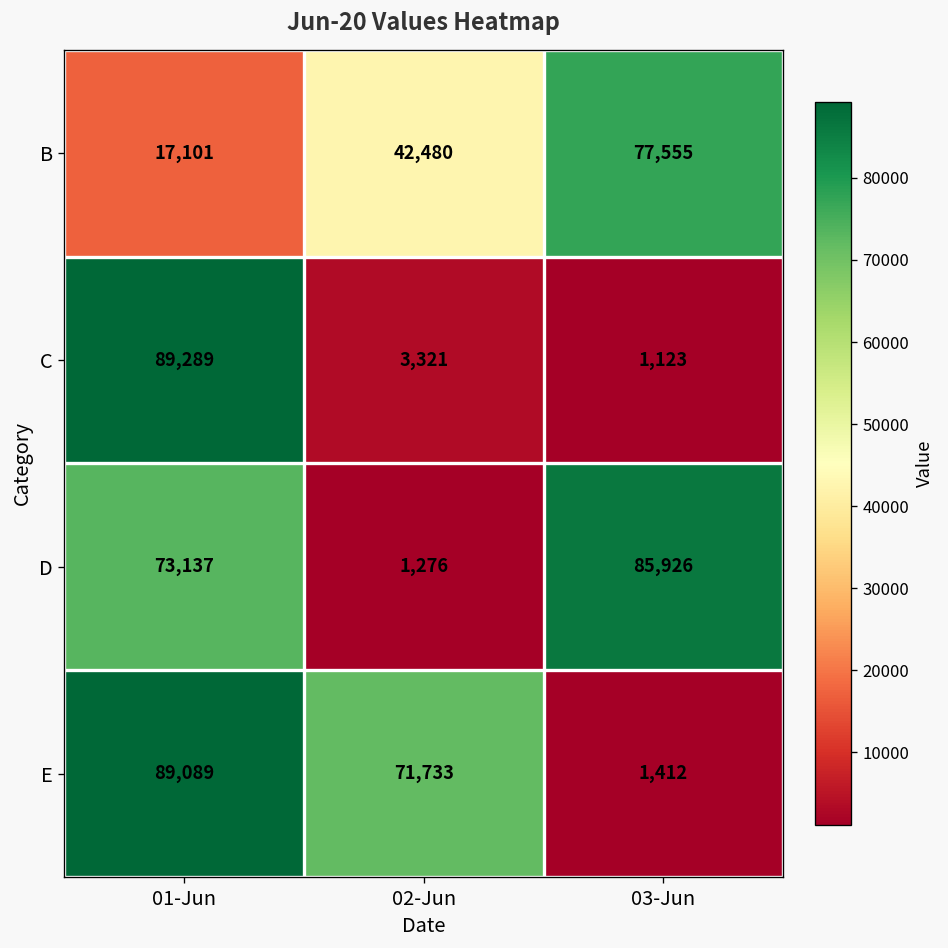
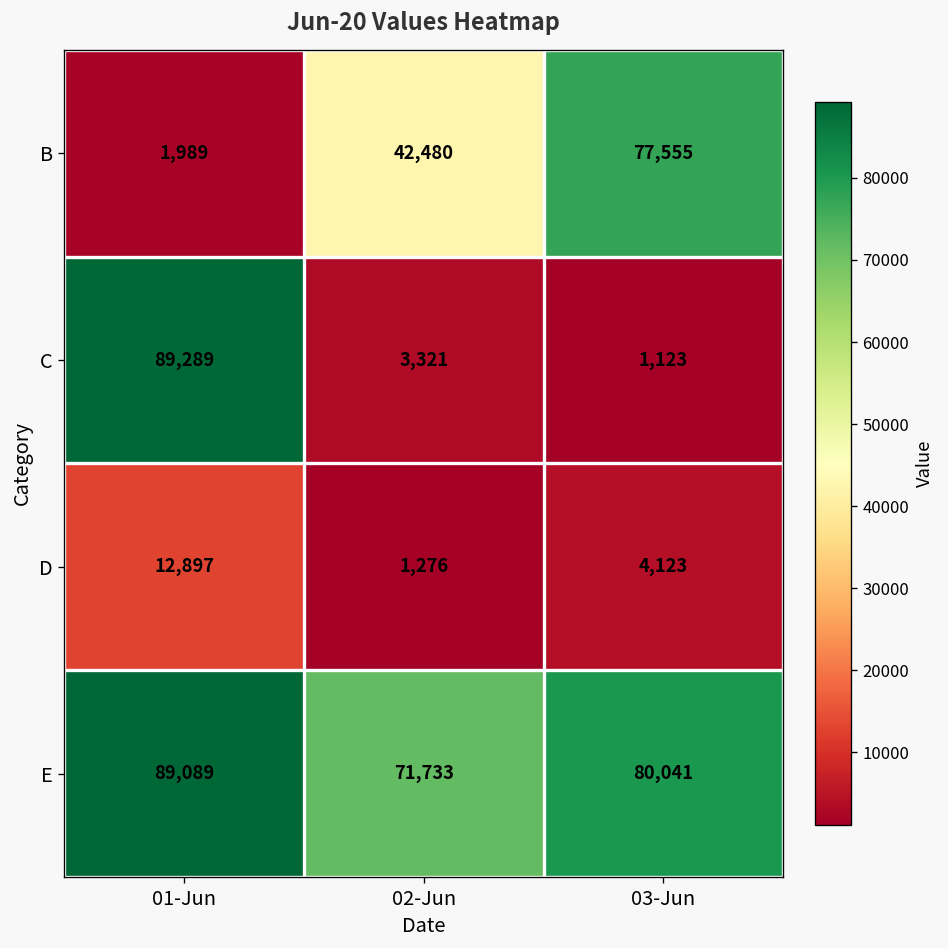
  {
    "B": {
-     "01-Jun": "17,101",
+     "01-Jun": "1,989",
      "02-Jun": "42,480",
      "03-Jun": "77,555"
    },
    "C": {
      "01-Jun": "89,289",
      "02-Jun": "3,321",
      "03-Jun": "1,123"
    },
    "D": {
-     "01-Jun": "73,137",
+     "01-Jun": "12,897",
      "02-Jun": "1,276",
-     "03-Jun": "85,926"
+     "03-Jun": "4,123"
    },
    "E": {
      "01-Jun": "89,089",
      "02-Jun": "71,733",
-     "03-Jun": "1,412"
+     "03-Jun": "80,041"
    }
  }
